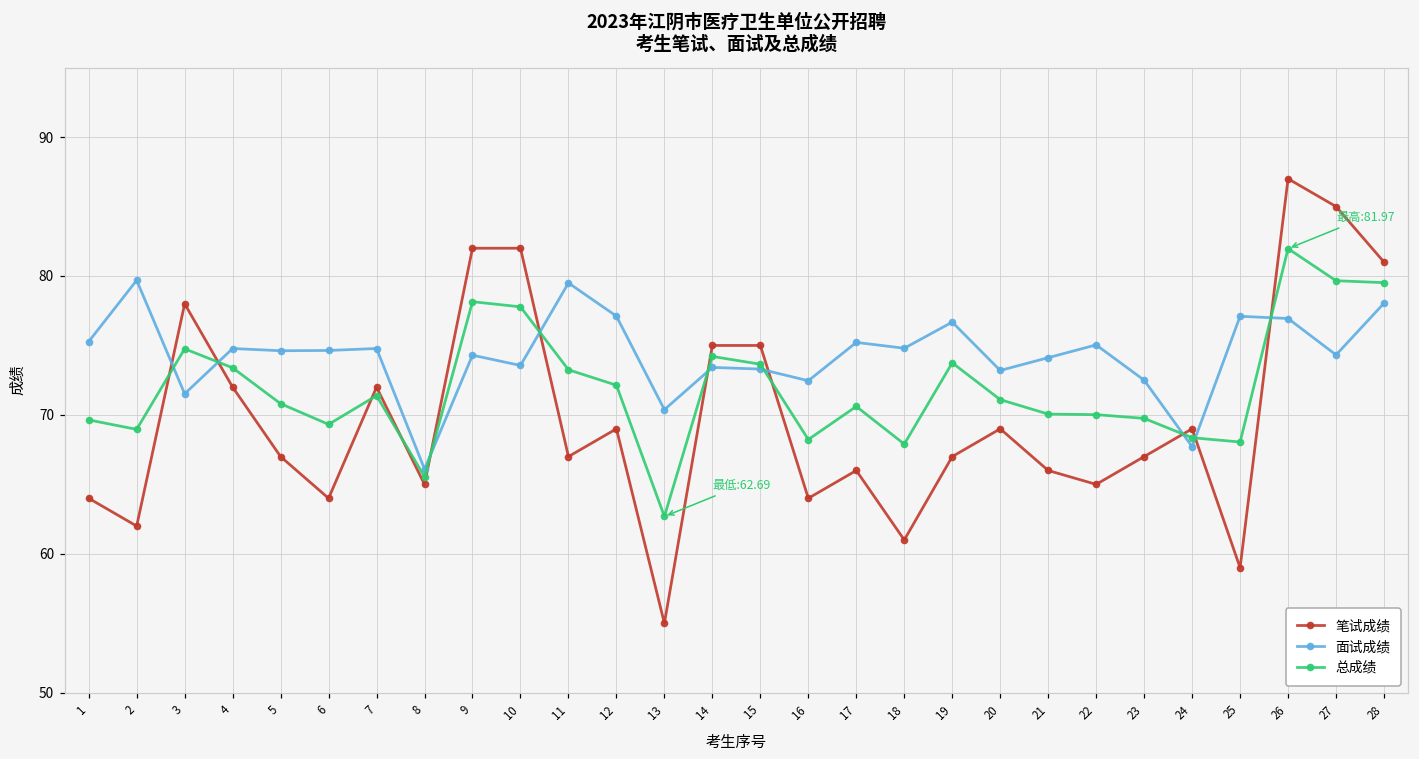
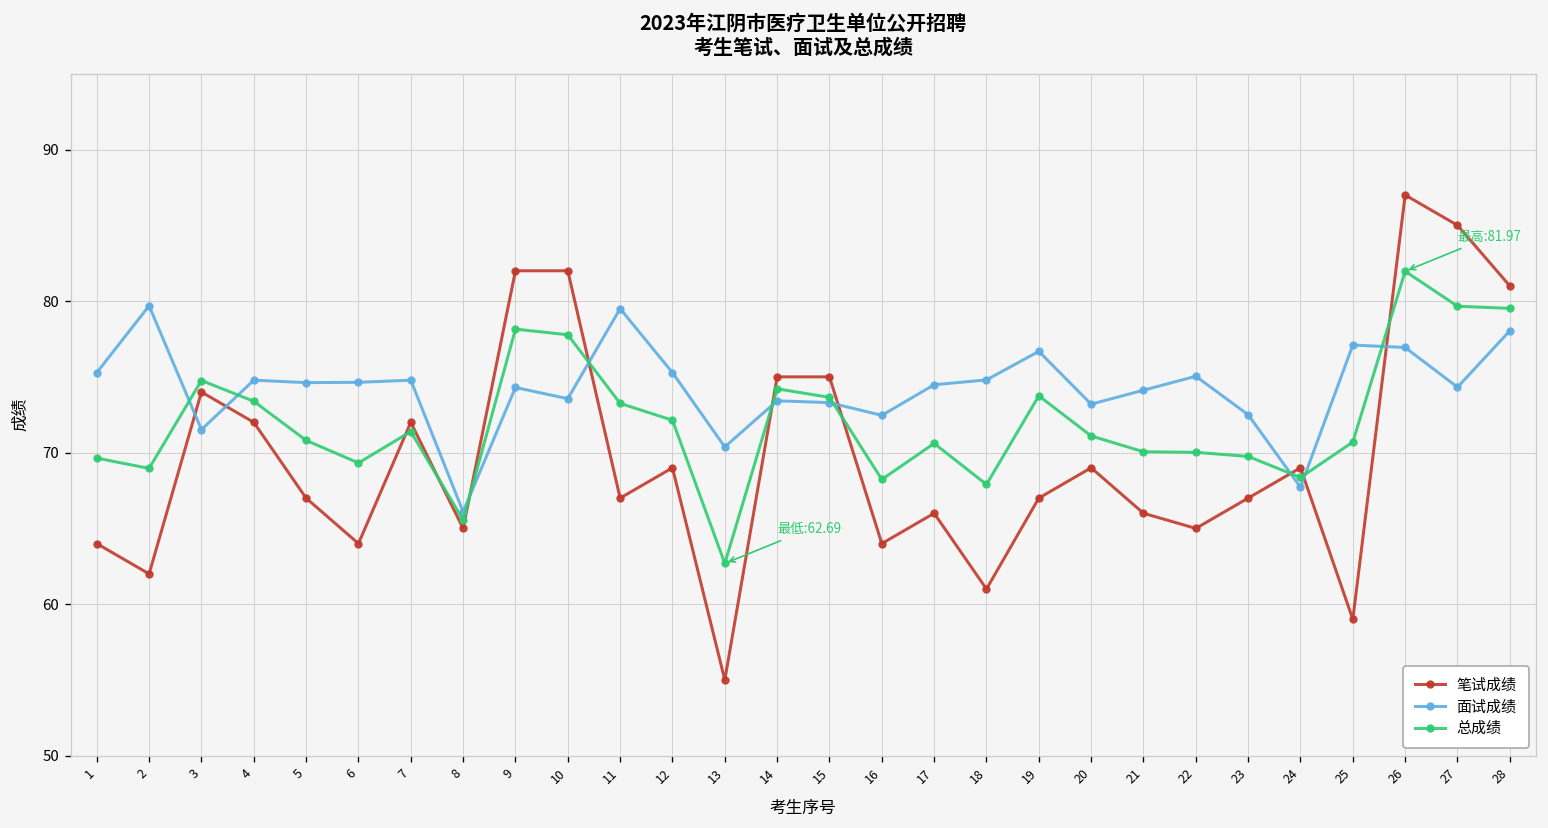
  {
    "笔试成绩": {
      "1": 64,
      "2": 62,
-     "3": 78,
+     "3": 74,
      "4": 72,
      "5": 67,
      "6": 64,
      "7": 72,
      "8": 65,
      "9": 82,
      "10": 82,
      "11": 67,
      "12": 69,
      "13": 55,
      "14": 75,
      "15": 75,
      "16": 64,
      "17": 66,
      "18": 61,
      "19": 67,
      "20": 69,
      "21": 66,
      "22": 65,
      "23": 67,
      "24": 69,
      "25": 59,
      "26": 87,
      "27": 85,
      "28": 81
    },
    "面试成绩": {
      "1": 75.3,
      "2": 79.7,
      "3": 71.5,
      "4": 74.8,
      "5": 74.6,
      "6": 74.6,
      "7": 74.8,
      "8": 66.1,
      "9": 74.3,
      "10": 73.6,
      "11": 79.5,
-     "12": 77.1,
+     "12": 75.3,
      "13": 70.4,
      "14": 73.4,
      "15": 73.3,
      "16": 72.5,
-     "17": 75.2,
+     "17": 74.5,
      "18": 74.8,
      "19": 76.7,
      "20": 73.2,
      "21": 74.1,
      "22": 75.0,
      "23": 72.5,
      "24": 67.7,
      "25": 77.1,
      "26": 76.9,
      "27": 74.3,
      "28": 78.0
    },
    "总成绩": {
      "1": 69.6,
      "2": 69.0,
      "3": 74.8,
      "4": 73.4,
      "5": 70.8,
      "6": 69.3,
      "7": 71.4,
      "8": 65.6,
      "9": 78.2,
      "10": 77.8,
      "11": 73.3,
      "12": 72.1,
      "14": 74.2,
      "15": 73.7,
      "16": 68.2,
      "17": 70.6,
      "18": 67.9,
      "19": 73.8,
      "20": 71.1,
      "21": 70.1,
      "22": 70.0,
      "23": 69.8,
      "24": 68.4,
-     "25": 68.1,
+     "25": 70.7,
      "27": 79.7,
      "28": 79.5
    }
  }
